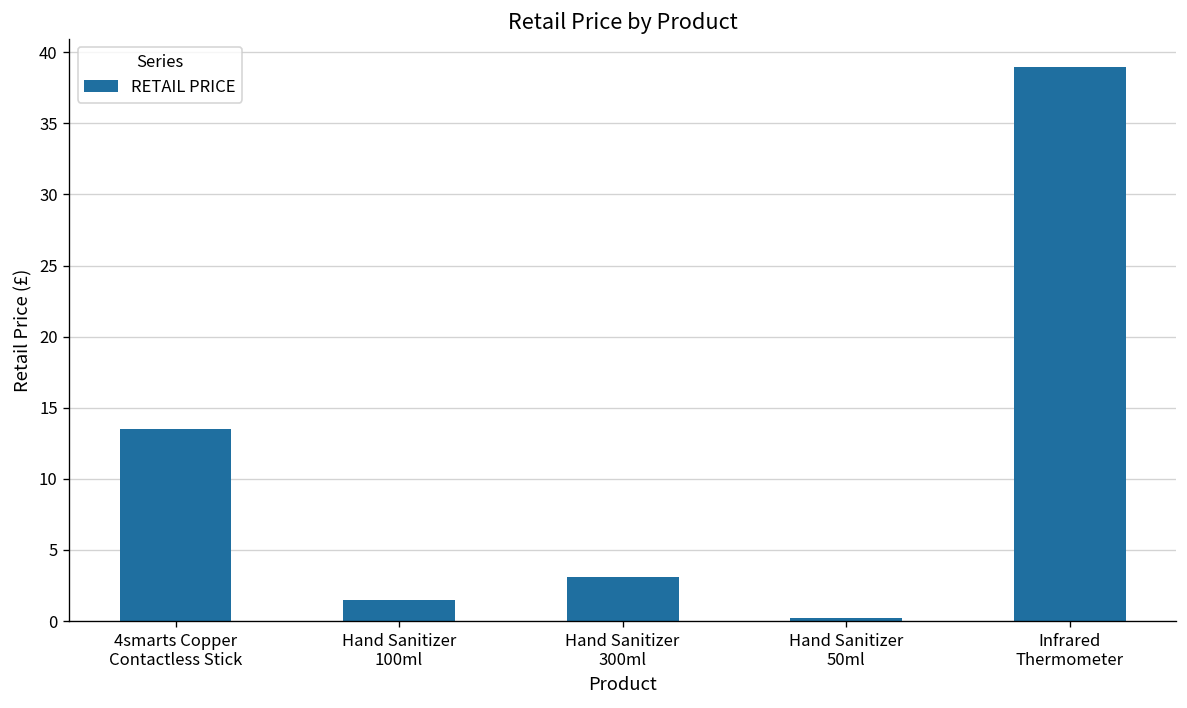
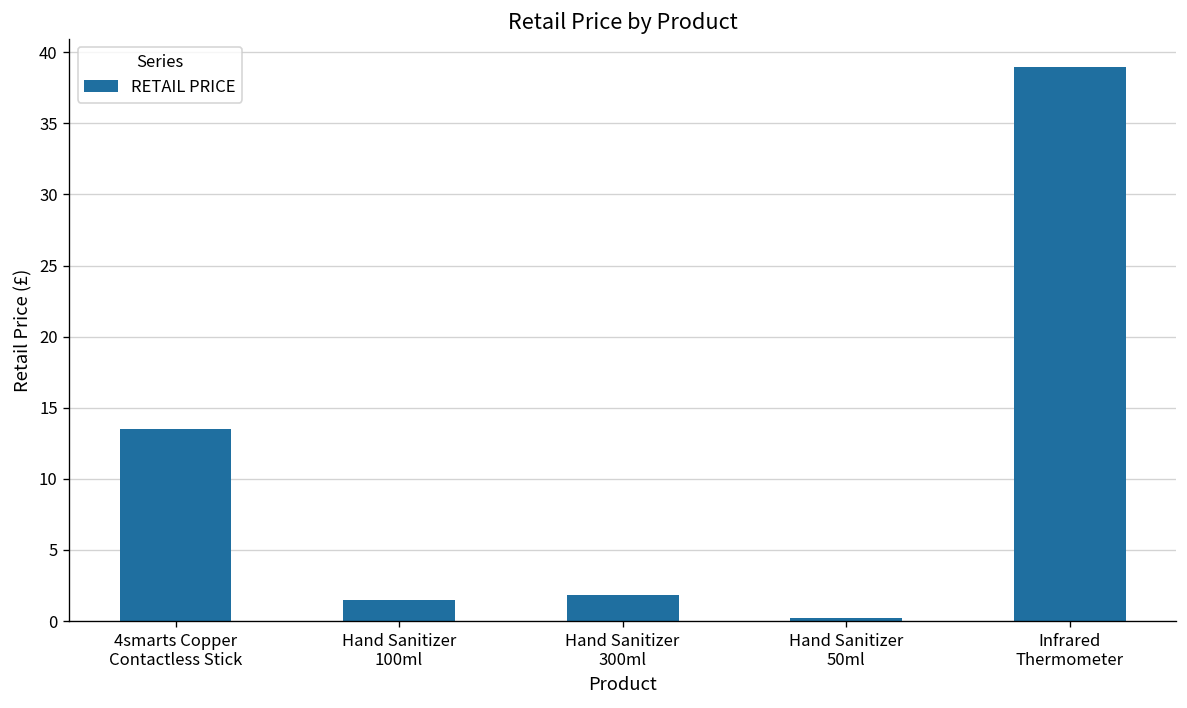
  {
    "4smarts Copper Contactless Stick": 13.5,
    "Hand Sanitizer 100ml": 1.5,
-   "Hand Sanitizer 300ml": 3.1,
+   "Hand Sanitizer 300ml": 1.8,
    "Infrared Thermometer": 39.0
  }
